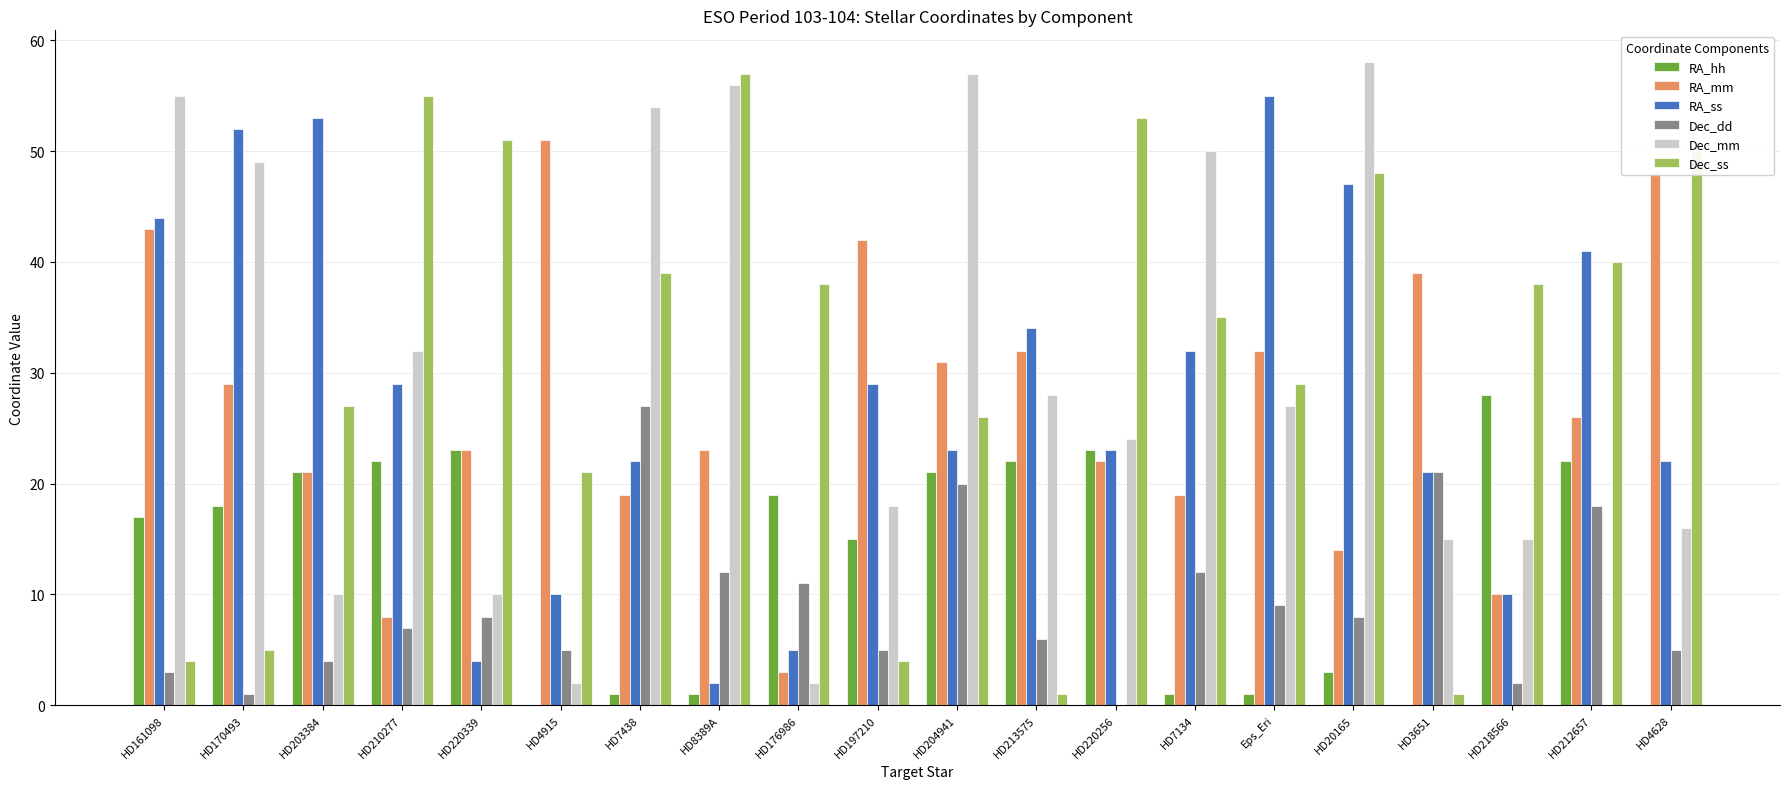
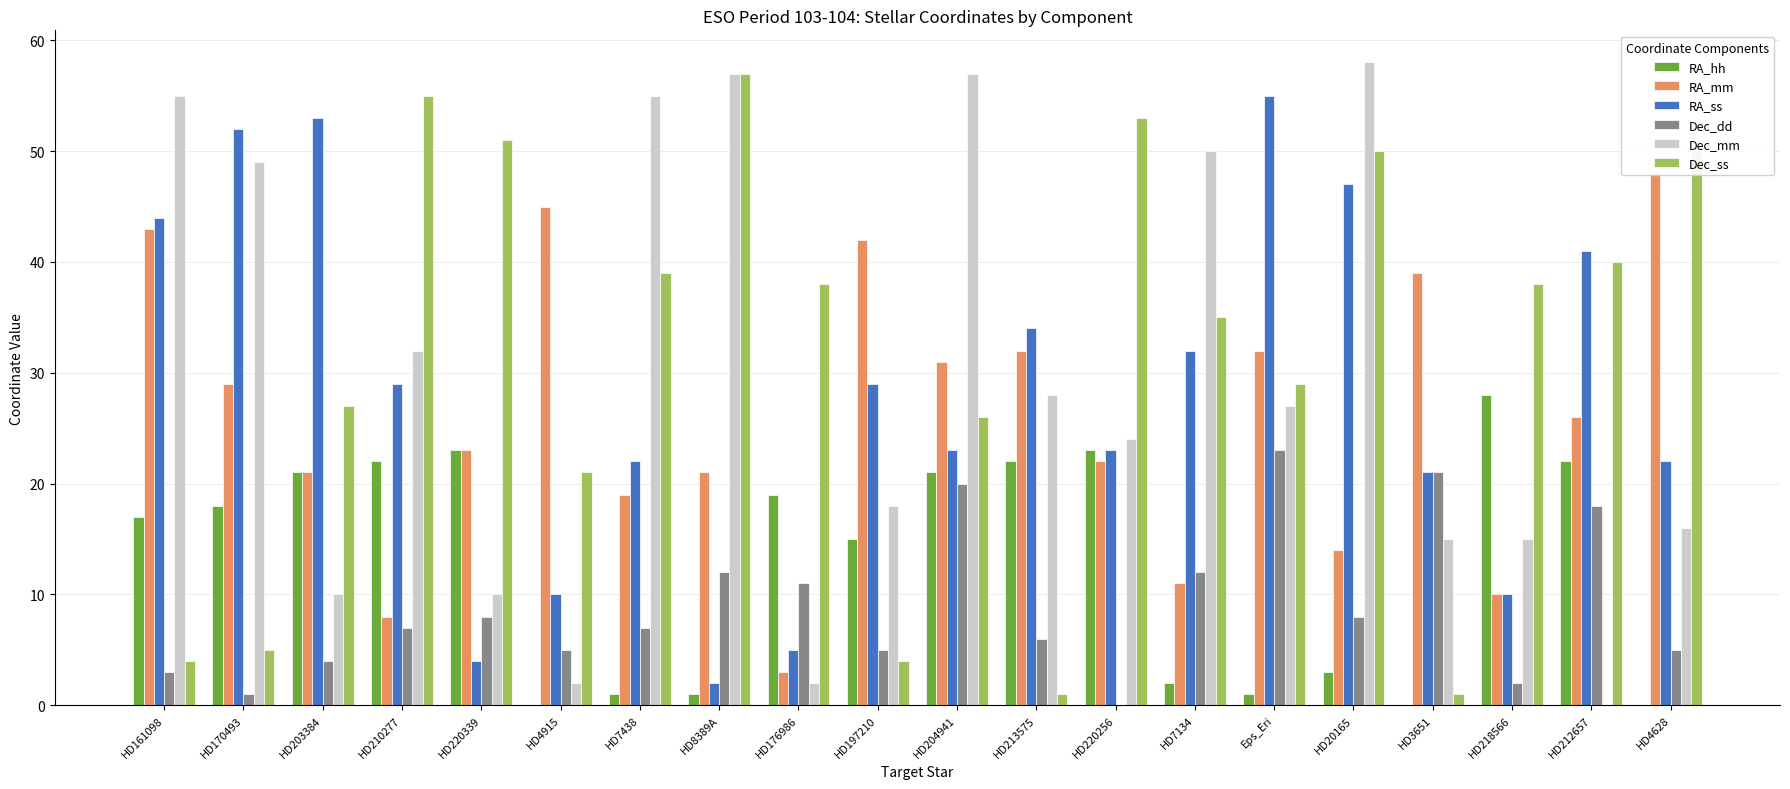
  {
    "RA_hh": {
      "HD161098": 17,
      "HD170493": 18,
      "HD203384": 21,
      "HD210277": 22,
      "HD220339": 23,
      "HD4915": 0,
      "HD7438": 1,
      "HD8389A": 1,
      "HD176986": 19,
      "HD197210": 15,
      "HD204941": 21,
      "HD213575": 22,
      "HD220256": 23,
-     "HD7134": 1,
+     "HD7134": 2,
      "Eps_Eri": 1,
      "HD20165": 3,
      "HD3651": 0,
      "HD218566": 28,
      "HD212657": 22,
      "HD4628": 0
    },
    "RA_mm": {
      "HD161098": 43,
      "HD170493": 29,
      "HD203384": 21,
      "HD210277": 8,
      "HD220339": 23,
-     "HD4915": 51,
+     "HD4915": 45,
      "HD7438": 19,
-     "HD8389A": 23,
+     "HD8389A": 21,
      "HD176986": 3,
      "HD197210": 42,
      "HD204941": 31,
      "HD213575": 32,
      "HD220256": 22,
-     "HD7134": 19,
+     "HD7134": 11,
      "Eps_Eri": 32,
      "HD20165": 14,
      "HD3651": 39,
      "HD218566": 10,
      "HD212657": 26
    },
    "RA_ss": {
      "HD161098": 44,
      "HD170493": 52,
      "HD203384": 53,
      "HD210277": 29,
      "HD220339": 4,
      "HD4915": 10,
      "HD7438": 22,
      "HD8389A": 2,
      "HD176986": 5,
      "HD197210": 29,
      "HD204941": 23,
      "HD213575": 34,
      "HD220256": 23,
      "HD7134": 32,
      "Eps_Eri": 55,
      "HD20165": 47,
      "HD3651": 21,
      "HD218566": 10,
      "HD212657": 41,
      "HD4628": 22
    },
    "Dec_dd": {
      "HD161098": 3,
      "HD170493": 1,
      "HD203384": 4,
      "HD210277": 7,
      "HD220339": 8,
      "HD4915": 5,
-     "HD7438": 27,
+     "HD7438": 7,
      "HD8389A": 12,
      "HD176986": 11,
      "HD197210": 5,
      "HD204941": 20,
      "HD213575": 6,
      "HD220256": 0,
      "HD7134": 12,
-     "Eps_Eri": 9,
+     "Eps_Eri": 23,
      "HD20165": 8,
      "HD3651": 21,
      "HD218566": 2,
      "HD212657": 18,
      "HD4628": 5
    },
    "Dec_mm": {
      "HD161098": 55,
      "HD170493": 49,
      "HD203384": 10,
      "HD210277": 32,
      "HD220339": 10,
      "HD4915": 2,
-     "HD7438": 54,
-     "HD8389A": 56,
+     "HD7438": 55,
+     "HD8389A": 57,
      "HD176986": 2,
      "HD197210": 18,
      "HD204941": 57,
      "HD213575": 28,
      "HD220256": 24,
      "HD7134": 50,
      "Eps_Eri": 27,
      "HD20165": 58,
      "HD3651": 15,
      "HD218566": 15,
      "HD212657": 0,
      "HD4628": 16
    },
    "Dec_ss": {
      "HD161098": 4,
      "HD170493": 5,
      "HD203384": 27,
      "HD210277": 55,
      "HD220339": 51,
      "HD4915": 21,
      "HD7438": 39,
      "HD8389A": 57,
      "HD176986": 38,
      "HD197210": 4,
      "HD204941": 26,
      "HD213575": 1,
      "HD220256": 53,
      "HD7134": 35,
      "Eps_Eri": 29,
-     "HD20165": 48,
+     "HD20165": 50,
      "HD3651": 1,
      "HD218566": 38,
      "HD212657": 40
    }
  }
